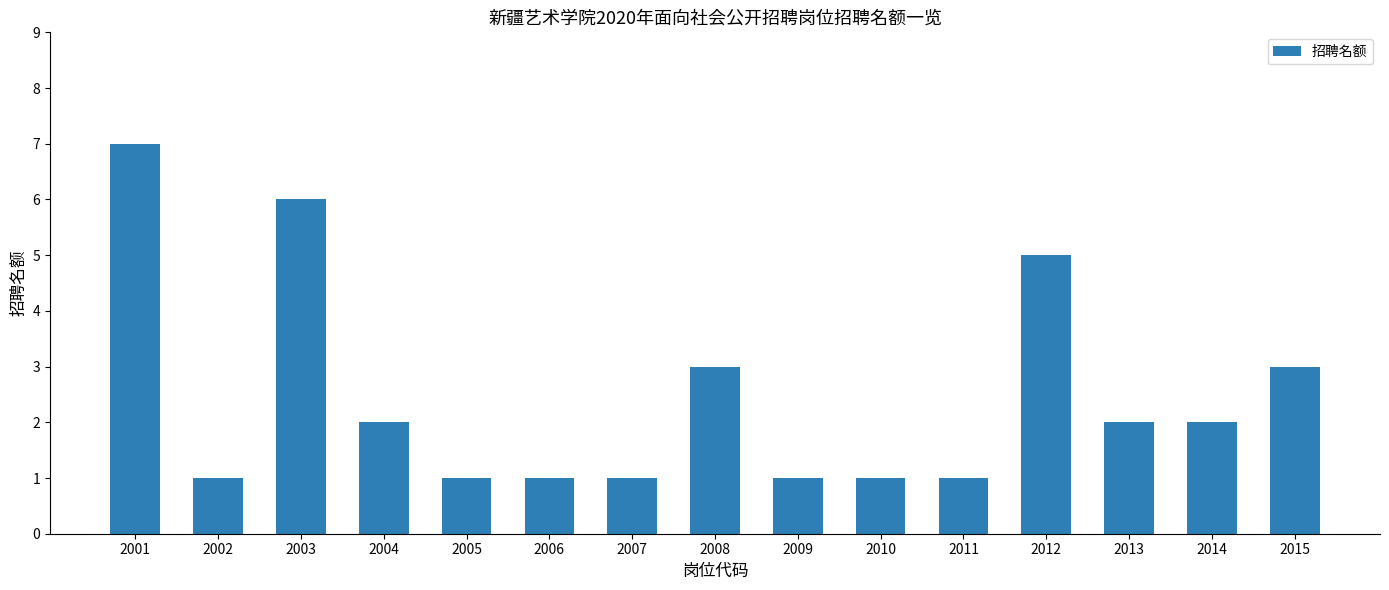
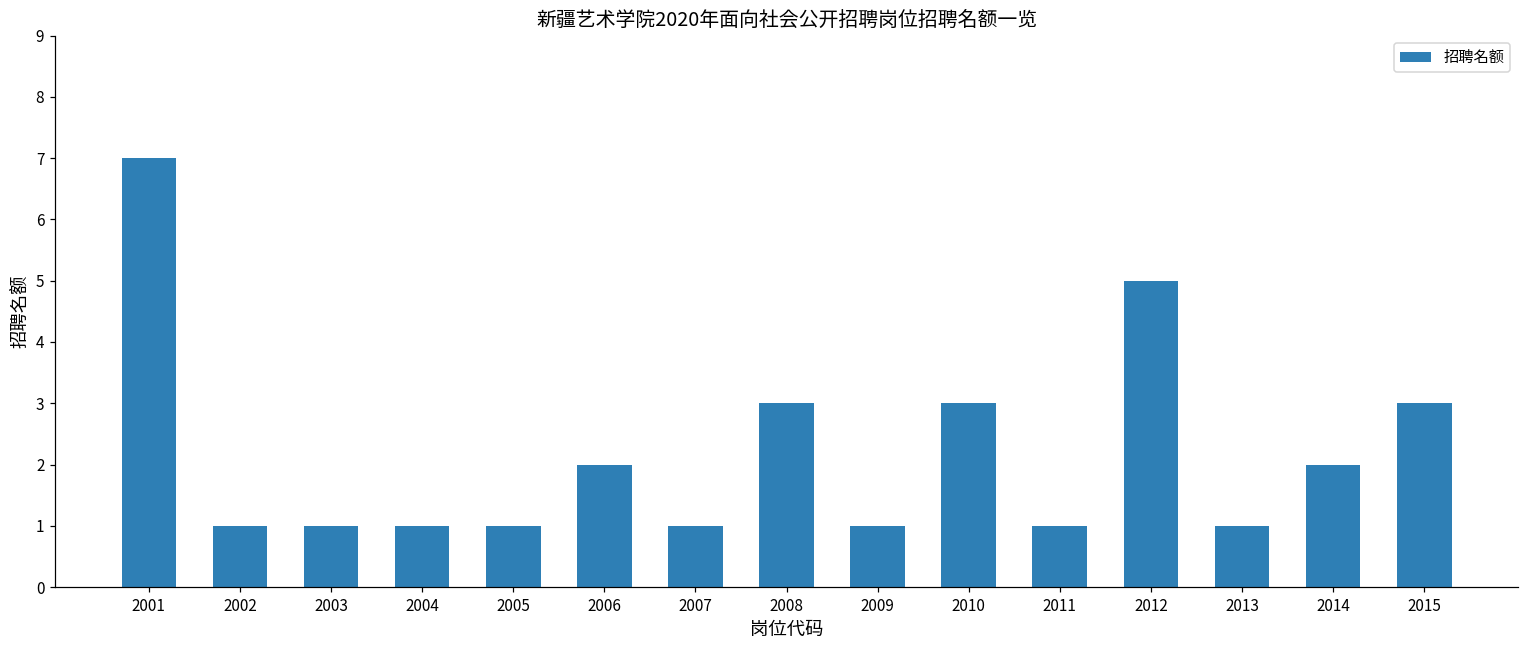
  {
    "2001": 7,
    "2002": 1,
-   "2003": 6,
-   "2004": 2,
+   "2003": 1,
+   "2004": 1,
    "2005": 1,
-   "2006": 1,
+   "2006": 2,
    "2007": 1,
    "2008": 3,
    "2009": 1,
-   "2010": 1,
+   "2010": 3,
    "2011": 1,
    "2012": 5,
-   "2013": 2,
+   "2013": 1,
    "2014": 2,
    "2015": 3
  }
